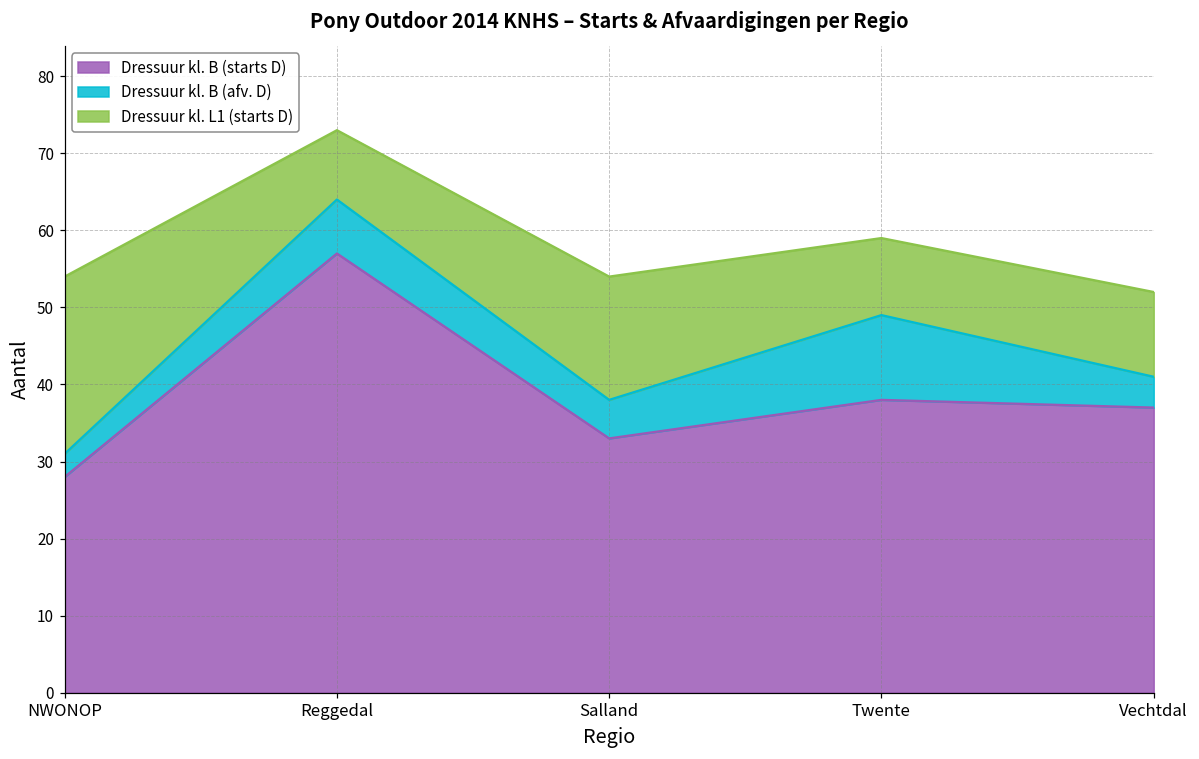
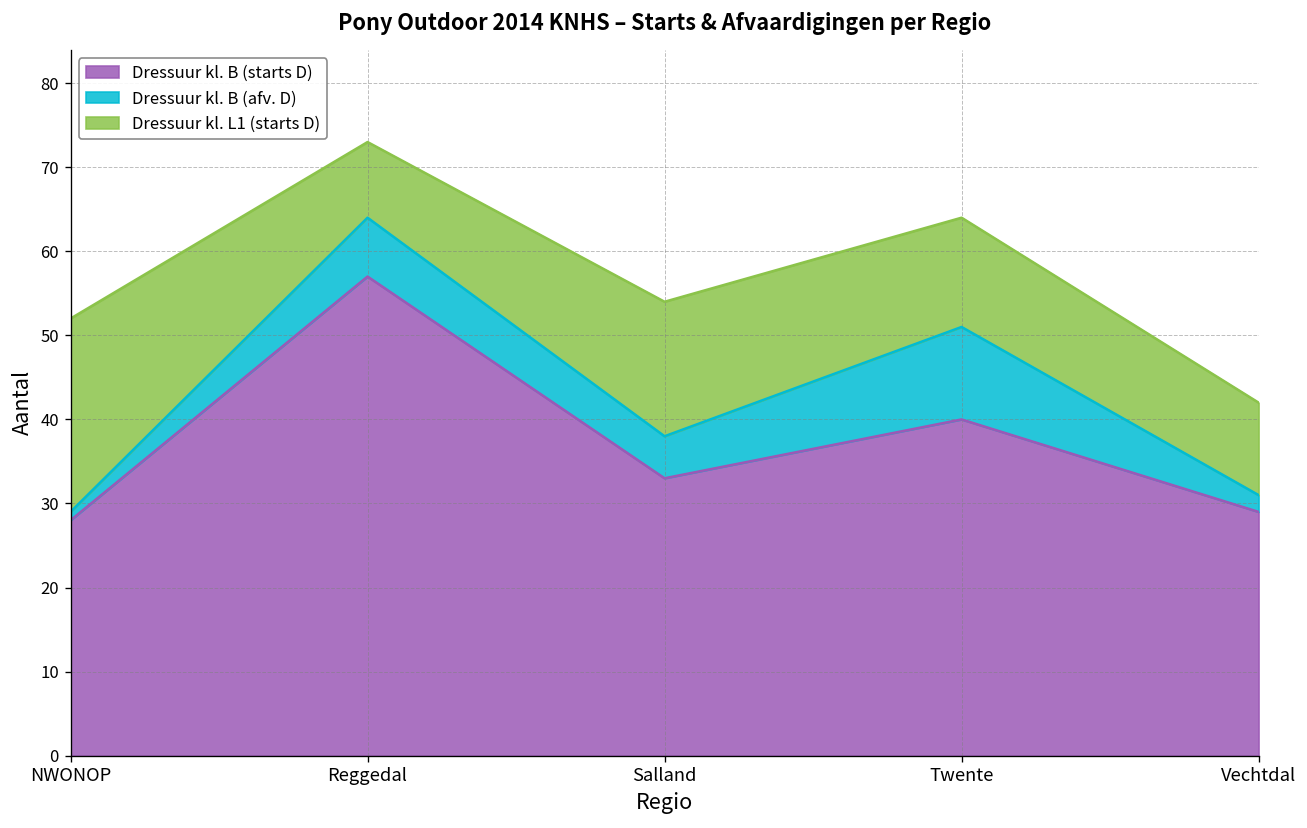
  {
    "Dressuur kl. B (starts D)": {
      "NWONOP": 28,
      "Reggedal": 57,
      "Salland": 33,
-     "Twente": 38,
-     "Vechtdal": 37
+     "Twente": 40,
+     "Vechtdal": 29
    },
    "Dressuur kl. B (afv. D)": {
-     "NWONOP": 3,
+     "NWONOP": 1,
      "Reggedal": 7,
      "Salland": 5,
      "Twente": 11,
-     "Vechtdal": 4
+     "Vechtdal": 2
    },
    "Dressuur kl. L1 (starts D)": {
      "NWONOP": 23,
      "Reggedal": 9,
      "Salland": 16,
-     "Twente": 10,
+     "Twente": 13,
      "Vechtdal": 11
    }
  }
